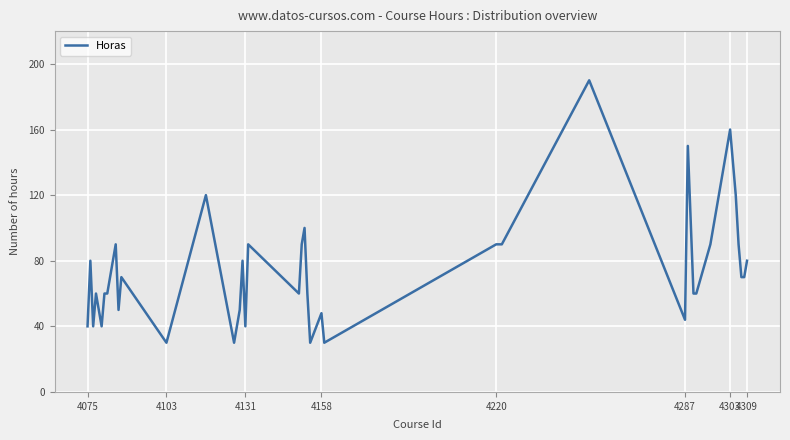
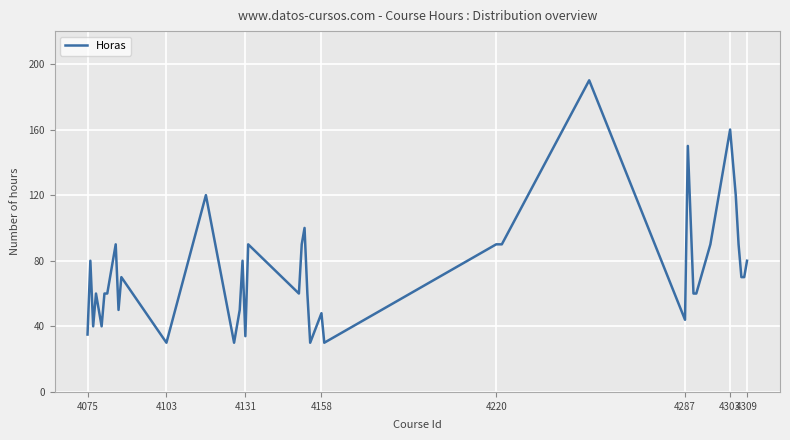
  {
-   "4075": 40,
+   "4075": 35,
    "4103": 30,
-   "4131": 40,
+   "4131": 34,
    "4158": 48,
    "4220": 90,
    "4287": 44
  }
